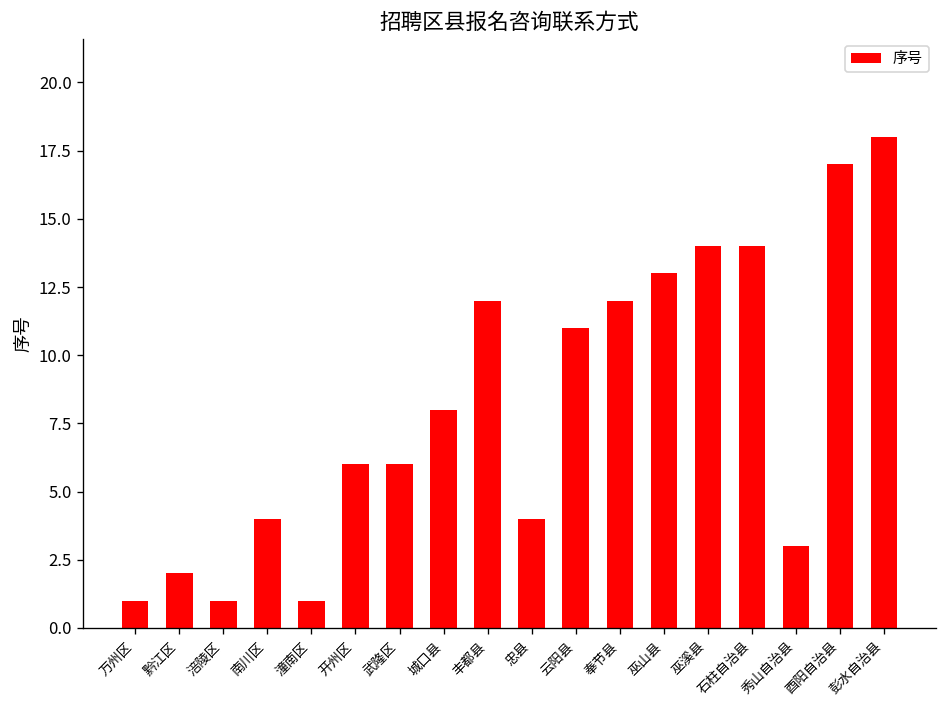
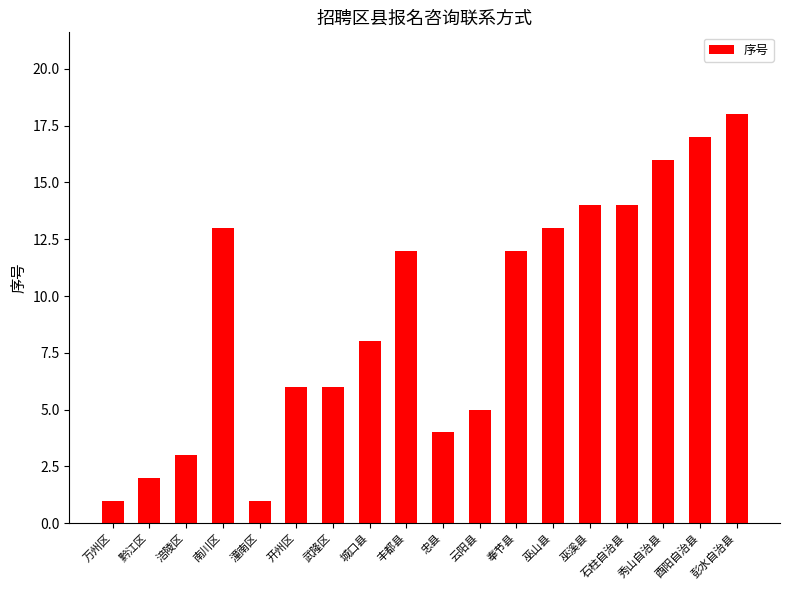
  {
    "万州区": 1,
    "黔江区": 2,
-   "涪陵区": 1,
-   "南川区": 4,
+   "涪陵区": 3,
+   "南川区": 13,
    "潼南区": 1,
    "开州区": 6,
    "武隆区": 6,
    "城口县": 8,
    "丰都县": 12,
    "忠县": 4,
-   "云阳县": 11,
+   "云阳县": 5,
    "奉节县": 12,
    "巫山县": 13,
    "巫溪县": 14,
    "石柱自治县": 14,
-   "秀山自治县": 3,
+   "秀山自治县": 16,
    "酉阳自治县": 17,
    "彭水自治县": 18
  }
